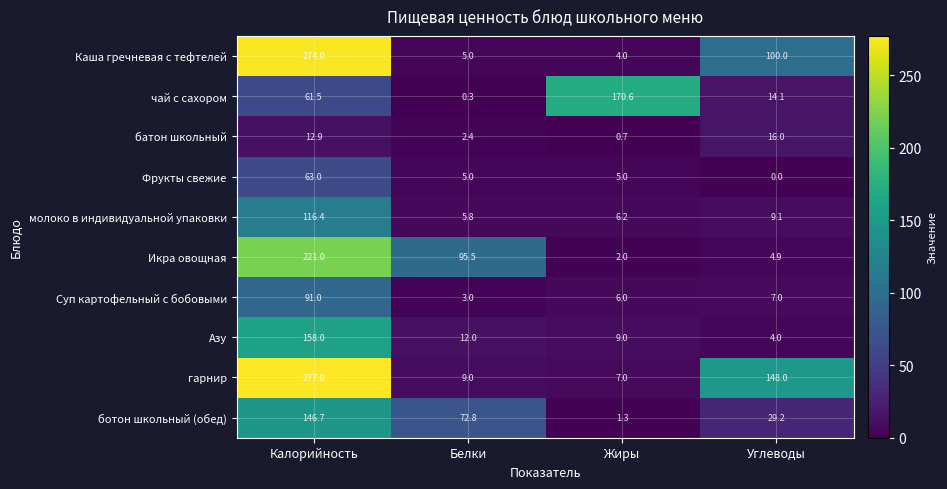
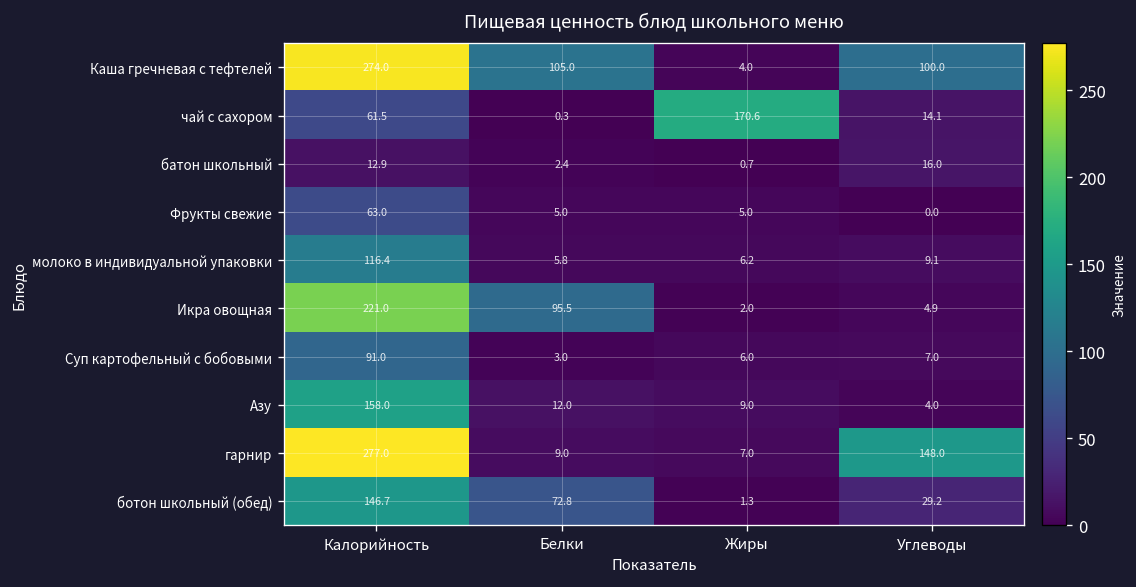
  {
    "Каша гречневая с тефтелей": {
      "Калорийность": 274.0,
-     "Белки": 5.0,
+     "Белки": 105.0,
      "Жиры": 4.0,
      "Углеводы": 100.0
    },
    "чай с сахором": {
      "Калорийность": 61.5,
      "Белки": 0.3,
      "Жиры": 170.6,
      "Углеводы": 14.1
    },
    "батон школьный": {
      "Калорийность": 12.9,
      "Белки": 2.4,
      "Жиры": 0.7,
      "Углеводы": 16.0
    },
    "Фрукты свежие": {
      "Калорийность": 63.0,
      "Белки": 5.0,
      "Жиры": 5.0,
      "Углеводы": 0.0
    },
    "молоко в индивидуальной упаковки": {
      "Калорийность": 116.4,
      "Белки": 5.8,
      "Жиры": 6.2,
      "Углеводы": 9.1
    },
    "Икра овощная": {
      "Калорийность": 221.0,
      "Белки": 95.5,
      "Жиры": 2.0,
      "Углеводы": 4.9
    },
    "Суп картофельный с бобовыми": {
      "Калорийность": 91.0,
      "Белки": 3.0,
      "Жиры": 6.0,
      "Углеводы": 7.0
    },
    "Азу": {
      "Калорийность": 158.0,
      "Белки": 12.0,
      "Жиры": 9.0,
      "Углеводы": 4.0
    },
    "гарнир": {
      "Калорийность": 277.0,
      "Белки": 9.0,
      "Жиры": 7.0,
      "Углеводы": 148.0
    },
    "ботон школьный (обед)": {
      "Калорийность": 146.7,
      "Белки": 72.8,
      "Жиры": 1.3,
      "Углеводы": 29.2
    }
  }
